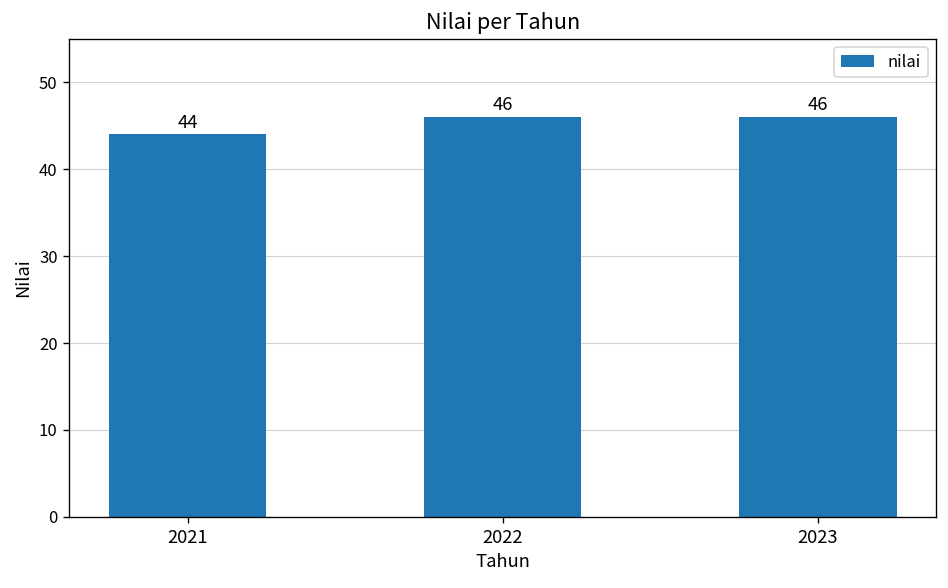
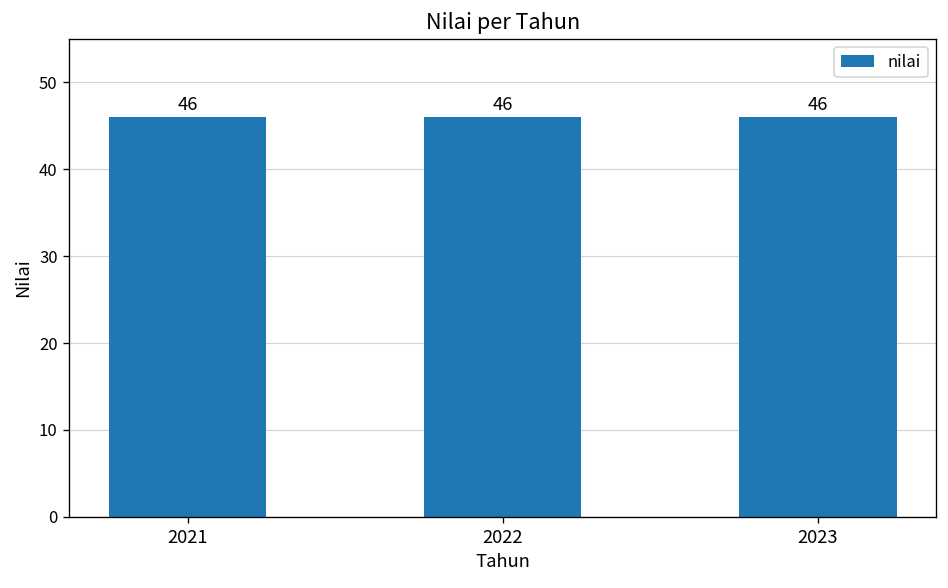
  {
-   "2021": 44,
+   "2021": 46,
    "2022": 46,
    "2023": 46
  }
